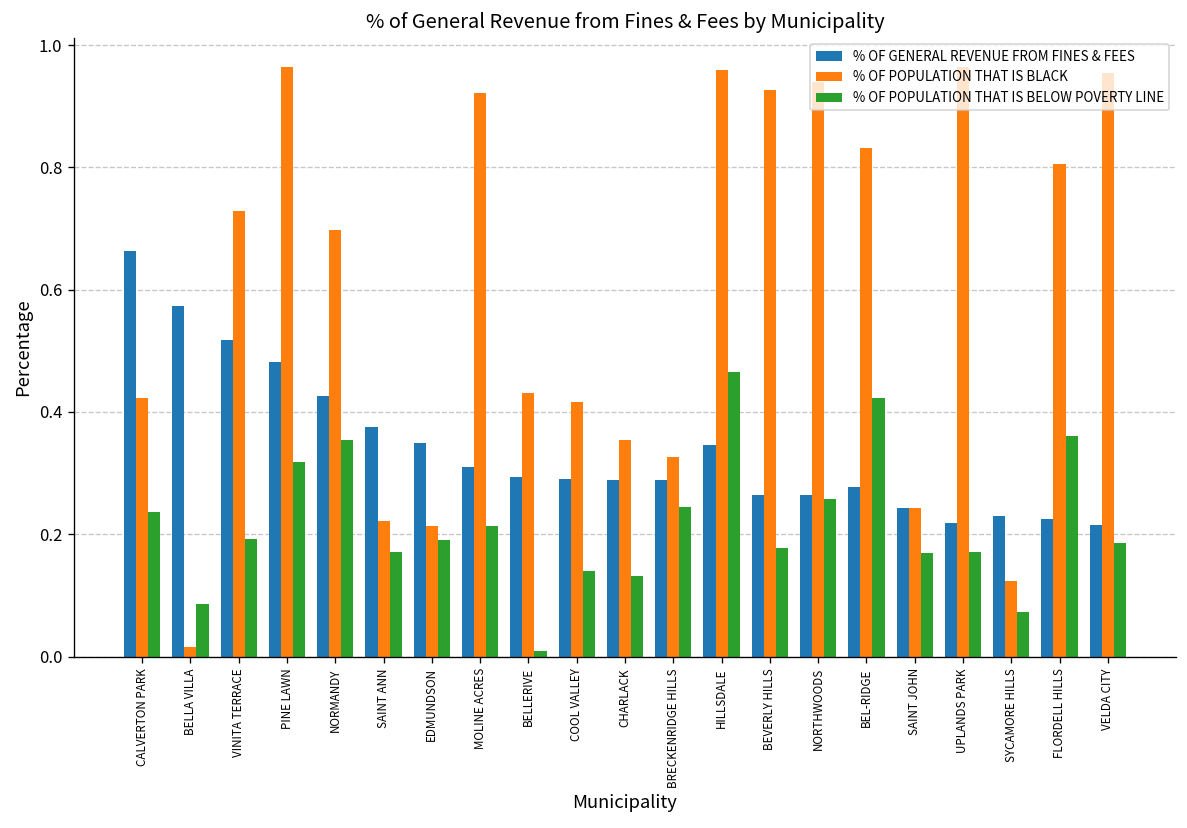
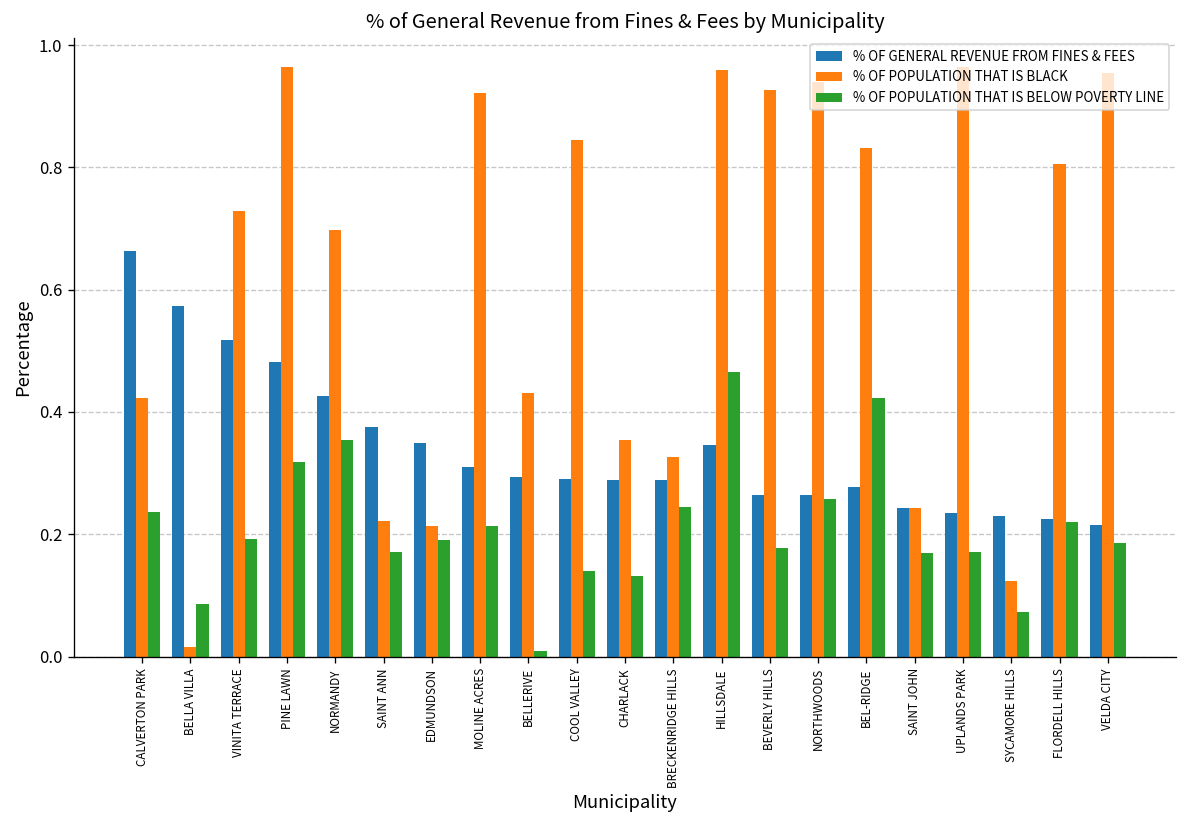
  {
    "% OF GENERAL REVENUE FROM FINES & FEES": {
      "CALVERTON PARK": 0.66,
      "BELLA VILLA": 0.57,
      "VINITA TERRACE": 0.52,
      "PINE LAWN": 0.48,
      "NORMANDY": 0.43,
      "SAINT ANN": 0.37,
      "EDMUNDSON": 0.35,
      "MOLINE ACRES": 0.31,
      "BELLERIVE": 0.29,
      "COOL VALLEY": 0.29,
      "CHARLACK": 0.29,
      "BRECKENRIDGE HILLS": 0.29,
      "HILLSDALE": 0.35,
      "BEVERLY HILLS": 0.26,
      "NORTHWOODS": 0.26,
      "BEL-RIDGE": 0.28,
      "SAINT JOHN": 0.24,
-     "UPLANDS PARK": 0.22,
+     "UPLANDS PARK": 0.24,
      "SYCAMORE HILLS": 0.23,
      "FLORDELL HILLS": 0.23,
      "VELDA CITY": 0.22
    },
    "% OF POPULATION THAT IS BLACK": {
      "CALVERTON PARK": 0.42,
      "BELLA VILLA": 0.02,
      "VINITA TERRACE": 0.73,
      "PINE LAWN": 0.96,
      "NORMANDY": 0.70,
      "SAINT ANN": 0.22,
      "EDMUNDSON": 0.21,
      "MOLINE ACRES": 0.92,
      "BELLERIVE": 0.43,
-     "COOL VALLEY": 0.42,
+     "COOL VALLEY": 0.85,
      "CHARLACK": 0.35,
      "BRECKENRIDGE HILLS": 0.33,
      "HILLSDALE": 0.96,
      "BEVERLY HILLS": 0.93,
      "BEL-RIDGE": 0.83,
      "SAINT JOHN": 0.24,
      "SYCAMORE HILLS": 0.12,
      "FLORDELL HILLS": 0.81
    },
    "% OF POPULATION THAT IS BELOW POVERTY LINE": {
      "CALVERTON PARK": 0.24,
      "BELLA VILLA": 0.09,
      "VINITA TERRACE": 0.19,
      "PINE LAWN": 0.32,
      "NORMANDY": 0.35,
      "SAINT ANN": 0.17,
      "EDMUNDSON": 0.19,
      "MOLINE ACRES": 0.21,
      "BELLERIVE": 0.01,
      "COOL VALLEY": 0.14,
      "CHARLACK": 0.13,
      "BRECKENRIDGE HILLS": 0.25,
      "HILLSDALE": 0.47,
      "BEVERLY HILLS": 0.18,
      "NORTHWOODS": 0.26,
      "BEL-RIDGE": 0.42,
      "SAINT JOHN": 0.17,
      "UPLANDS PARK": 0.17,
      "SYCAMORE HILLS": 0.07,
-     "FLORDELL HILLS": 0.36,
+     "FLORDELL HILLS": 0.22,
      "VELDA CITY": 0.19
    }
  }
